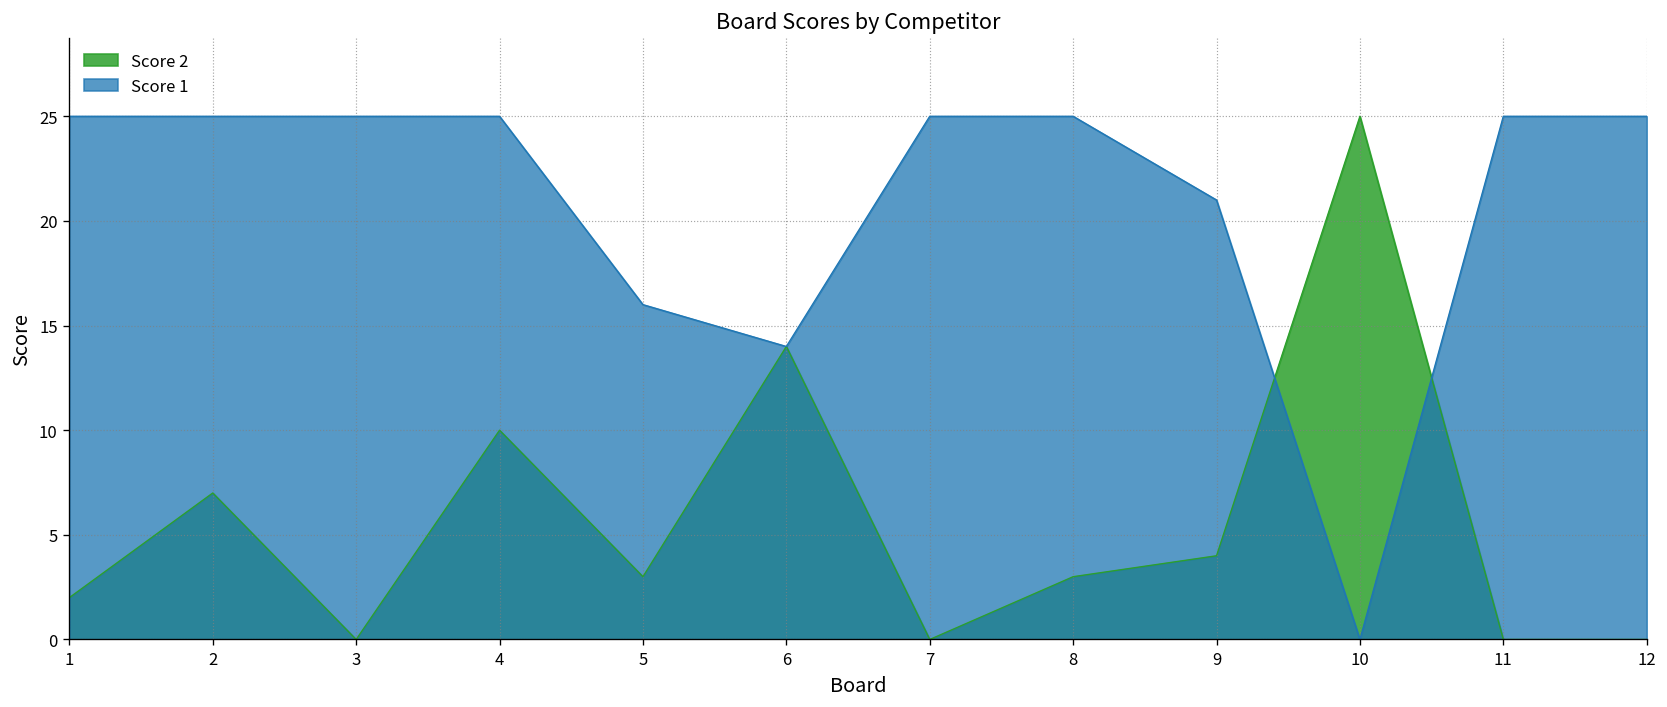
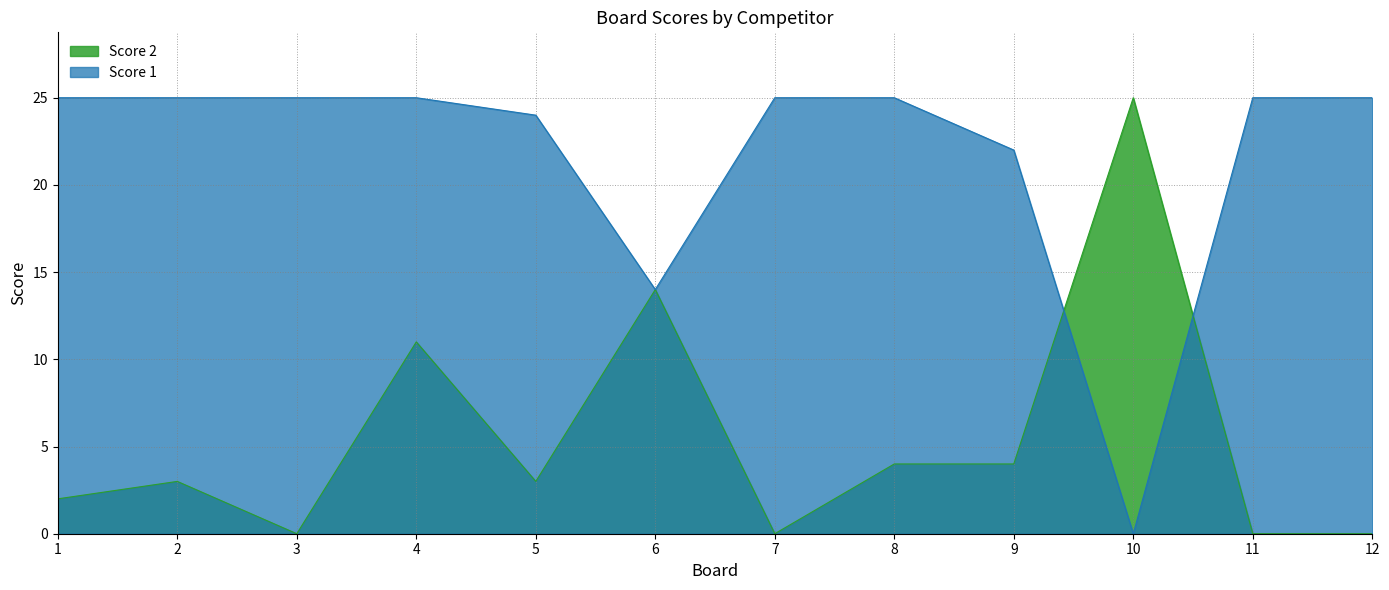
  {
    "Score 2": {
      "1": 2,
-     "2": 7,
+     "2": 3,
      "3": 0,
-     "4": 10,
+     "4": 11,
      "5": 3,
      "7": 0,
-     "8": 3,
+     "8": 4,
      "9": 4,
      "10": 25,
      "11": 0,
      "12": 0
    },
    "Score 1": {
      "1": 25,
      "2": 25,
      "3": 25,
      "4": 25,
-     "5": 16,
+     "5": 24,
      "7": 25,
      "8": 25,
-     "9": 21,
+     "9": 22,
      "10": 0,
      "11": 25,
      "12": 25
    }
  }
